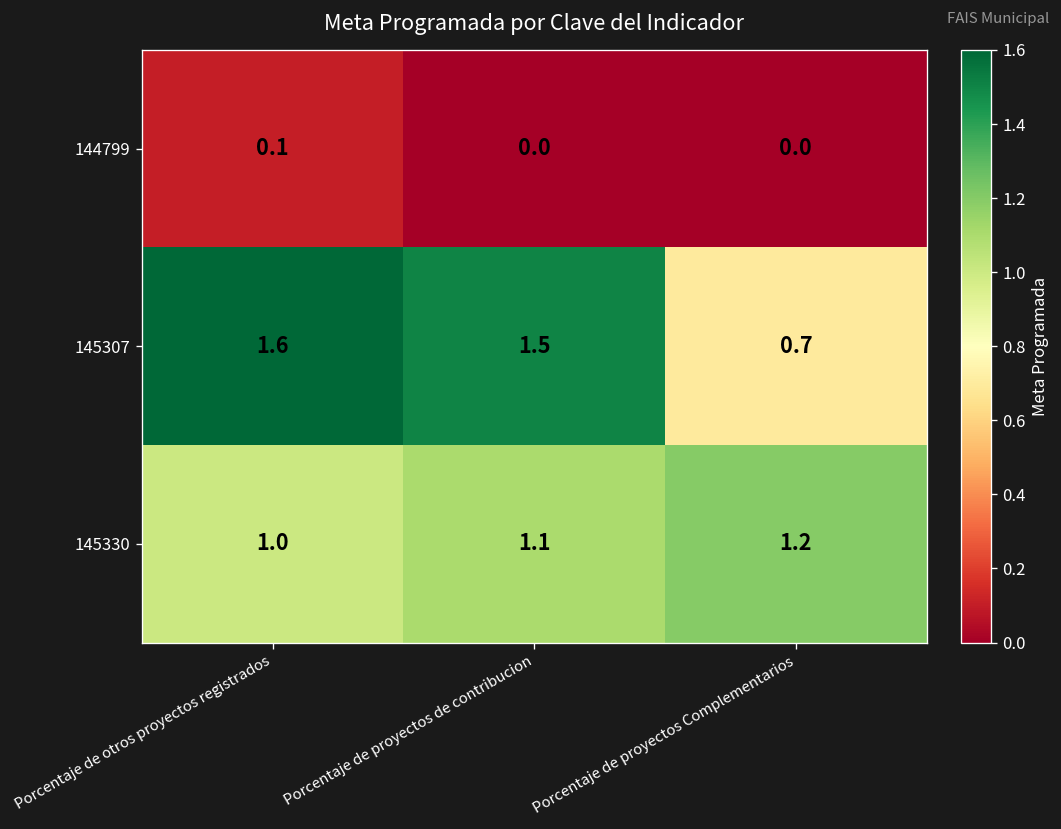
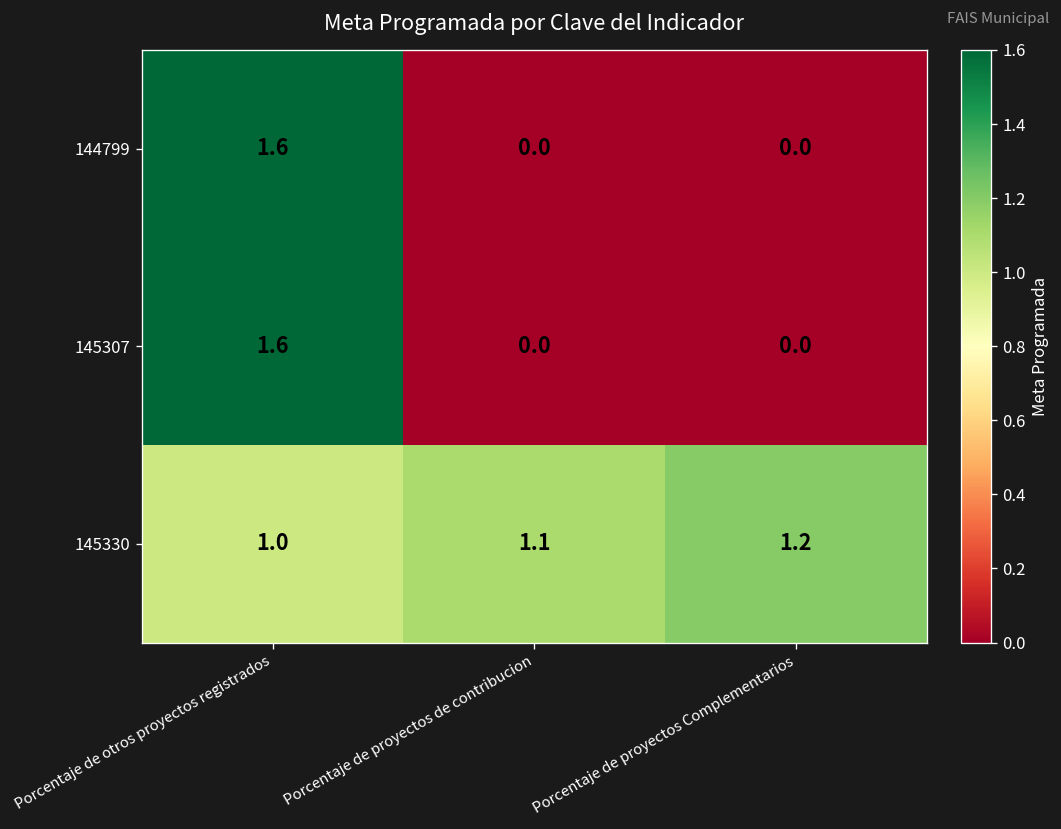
  {
    "144799": {
-     "Porcentaje de otros proyectos registrados": 0.1,
+     "Porcentaje de otros proyectos registrados": 1.6,
      "Porcentaje de proyectos de contribucion": 0.0,
      "Porcentaje de proyectos Complementarios": 0.0
    },
    "145307": {
      "Porcentaje de otros proyectos registrados": 1.6,
-     "Porcentaje de proyectos de contribucion": 1.5,
-     "Porcentaje de proyectos Complementarios": 0.7
+     "Porcentaje de proyectos de contribucion": 0.0,
+     "Porcentaje de proyectos Complementarios": 0.0
    },
    "145330": {
      "Porcentaje de otros proyectos registrados": 1.0,
      "Porcentaje de proyectos de contribucion": 1.1,
      "Porcentaje de proyectos Complementarios": 1.2
    }
  }
